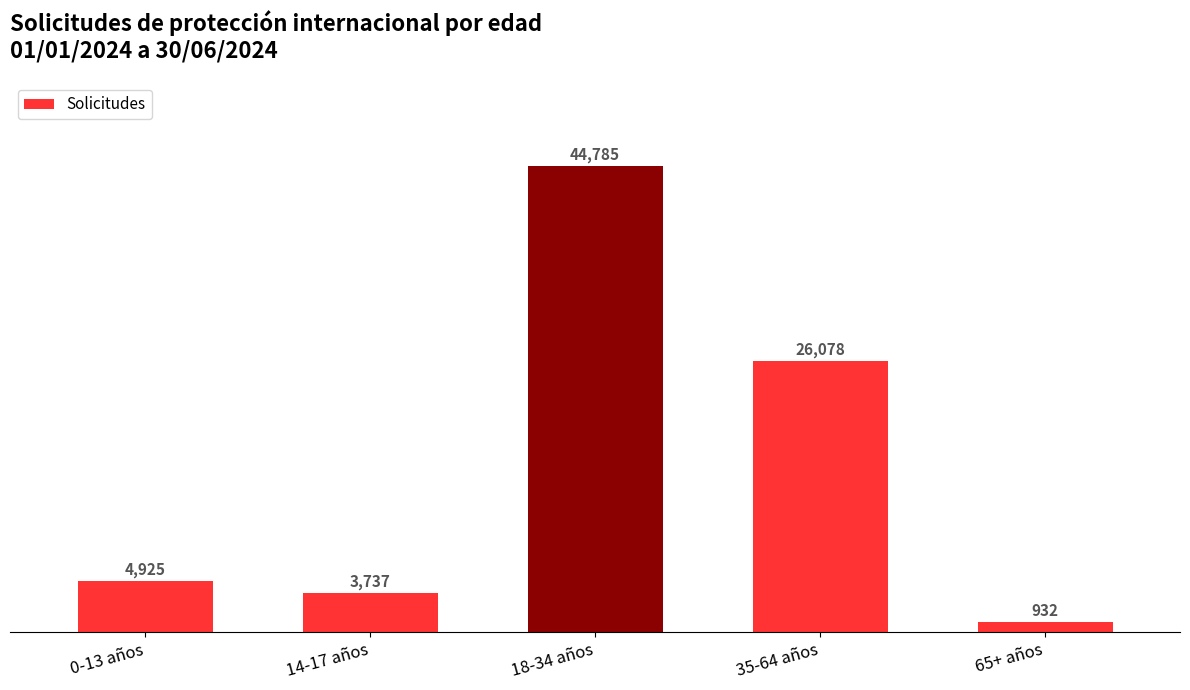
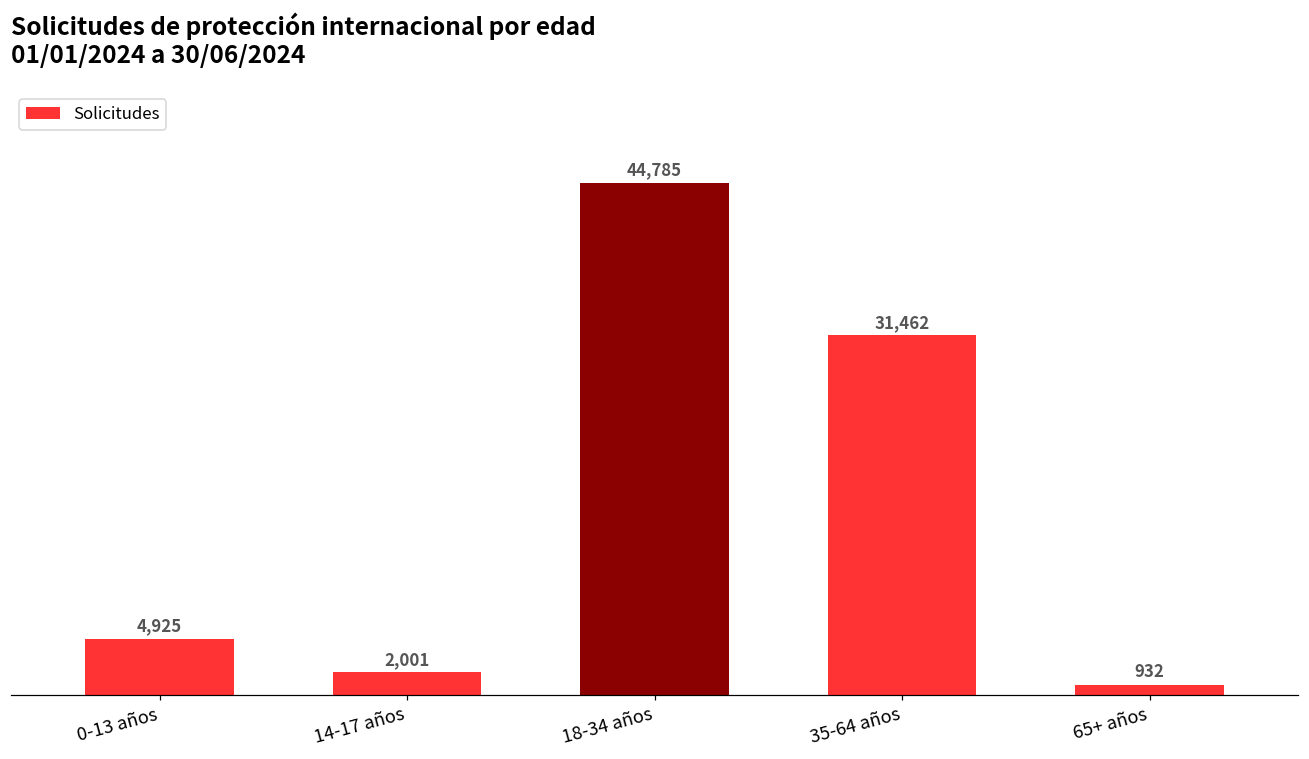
  {
    "0-13 años": "4,925",
-   "14-17 años": "3,737",
+   "14-17 años": "2,001",
    "18-34 años": "44,785",
-   "35-64 años": "26,078",
+   "35-64 años": "31,462",
    "65+ años": "932"
  }
